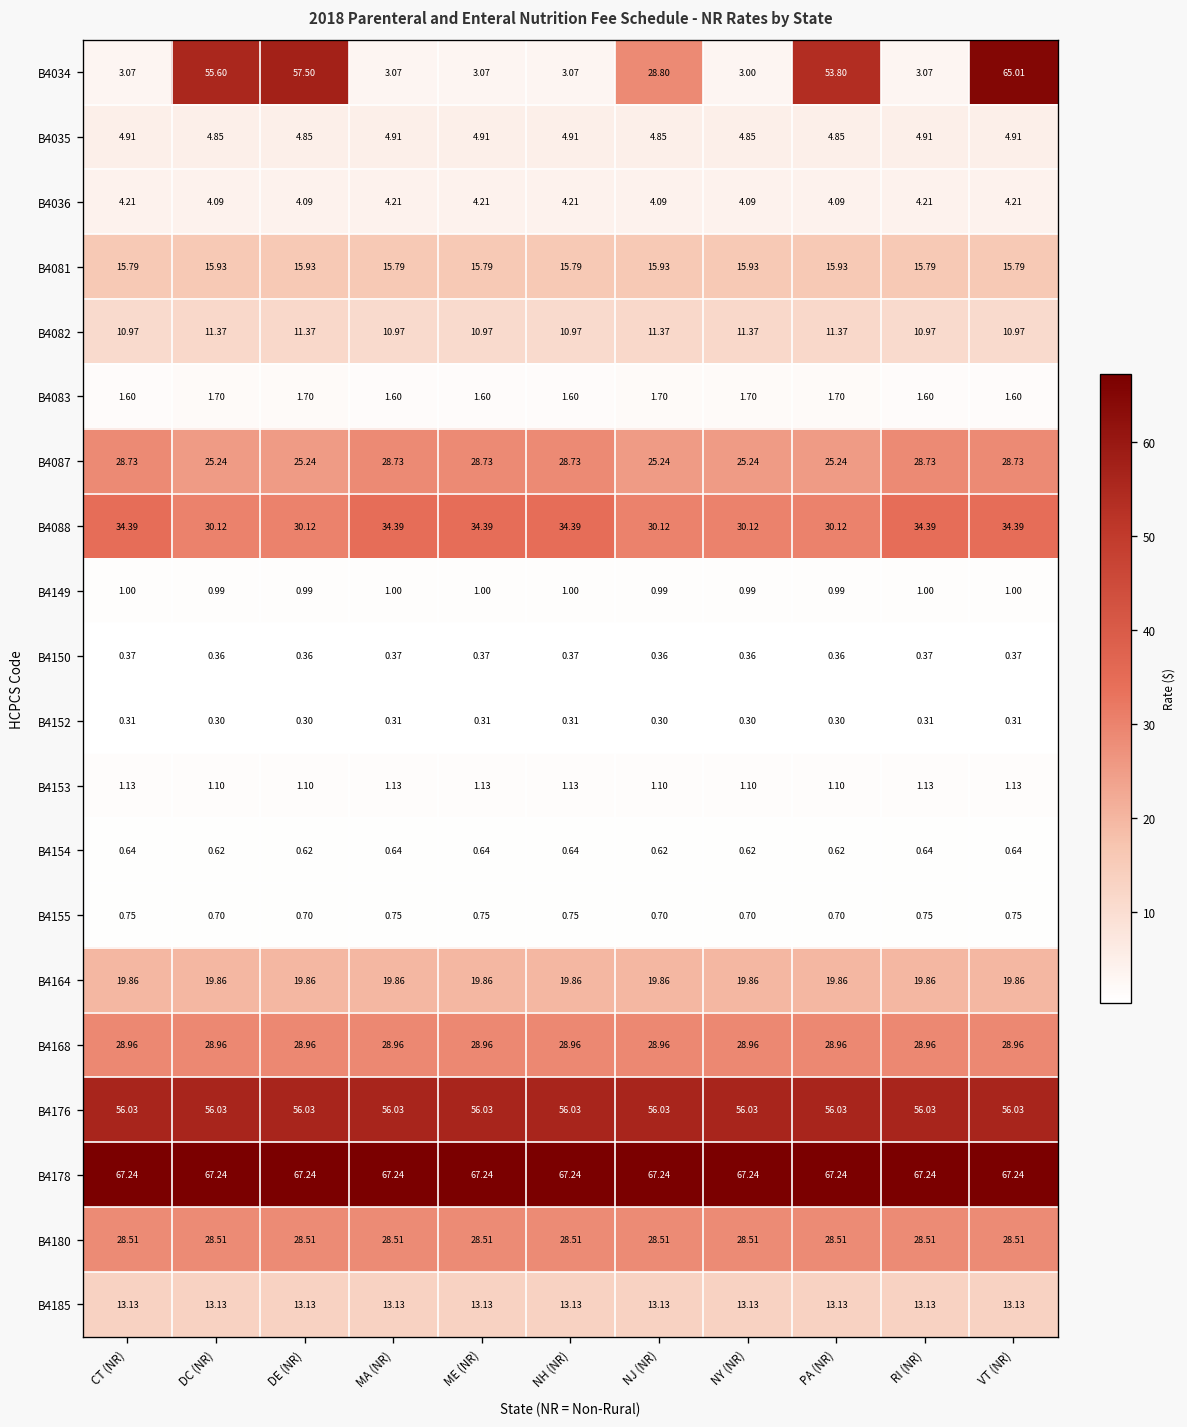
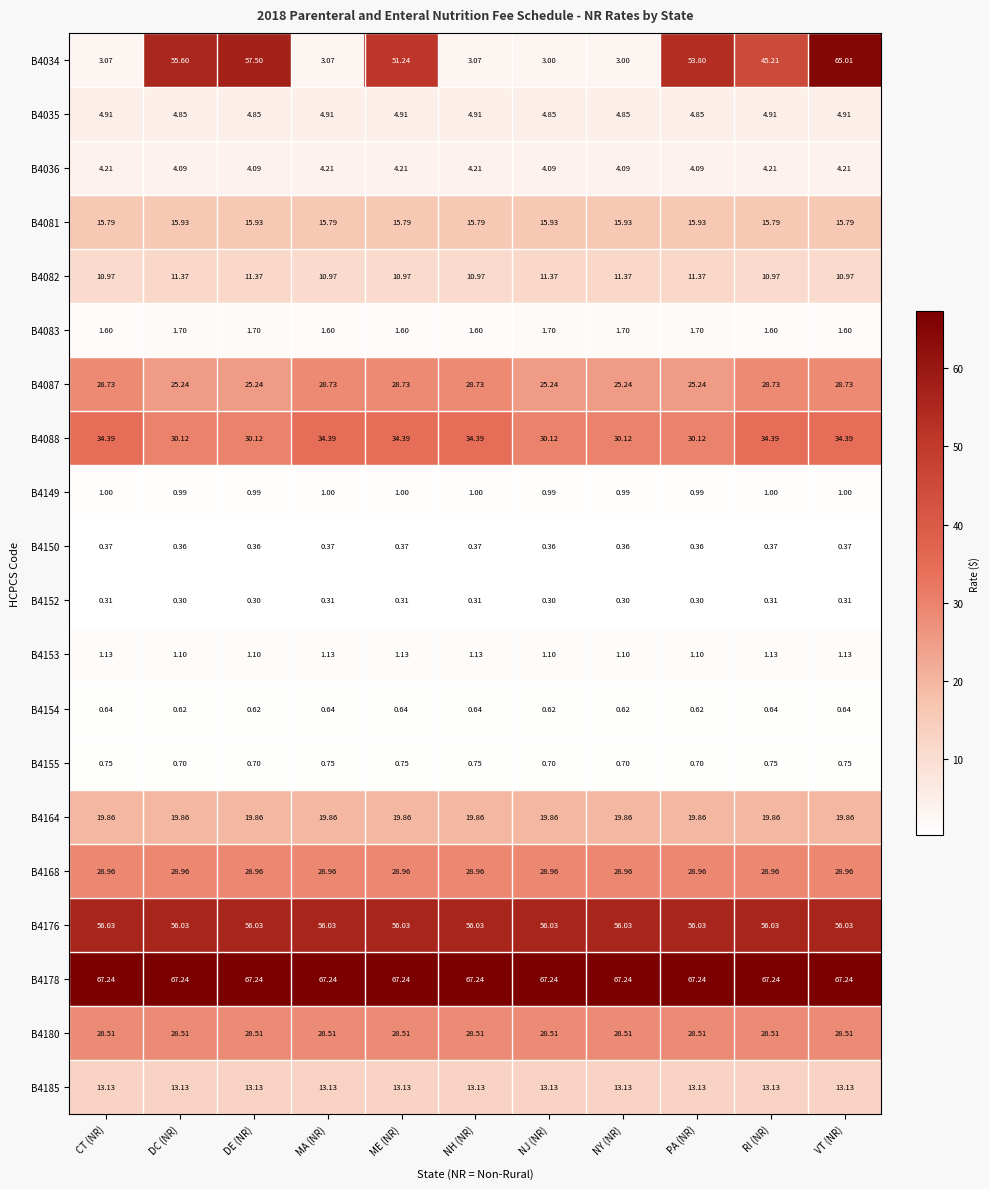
  {
    "B4034": {
      "CT (NR)": 3.07,
      "DC (NR)": 55.60,
      "DE (NR)": 57.50,
      "MA (NR)": 3.07,
-     "ME (NR)": 3.07,
+     "ME (NR)": 51.24,
      "NH (NR)": 3.07,
-     "NJ (NR)": 28.80,
+     "NJ (NR)": 3.00,
      "NY (NR)": 3.00,
      "PA (NR)": 53.80,
-     "RI (NR)": 3.07,
+     "RI (NR)": 45.21,
      "VT (NR)": 65.01
    }
  }
